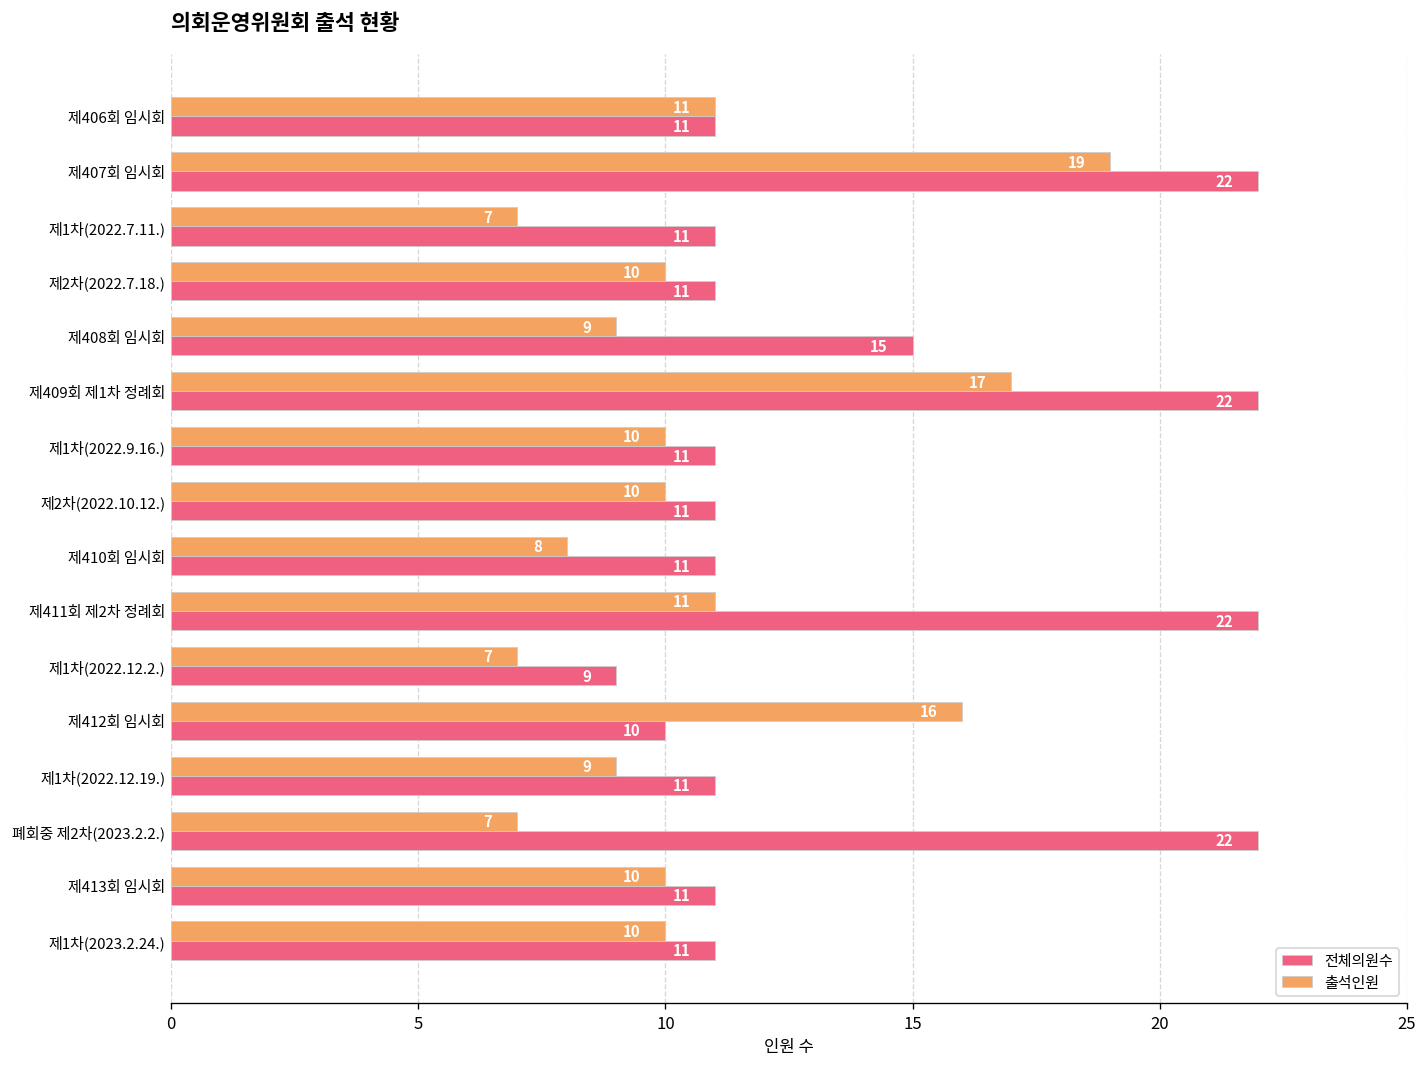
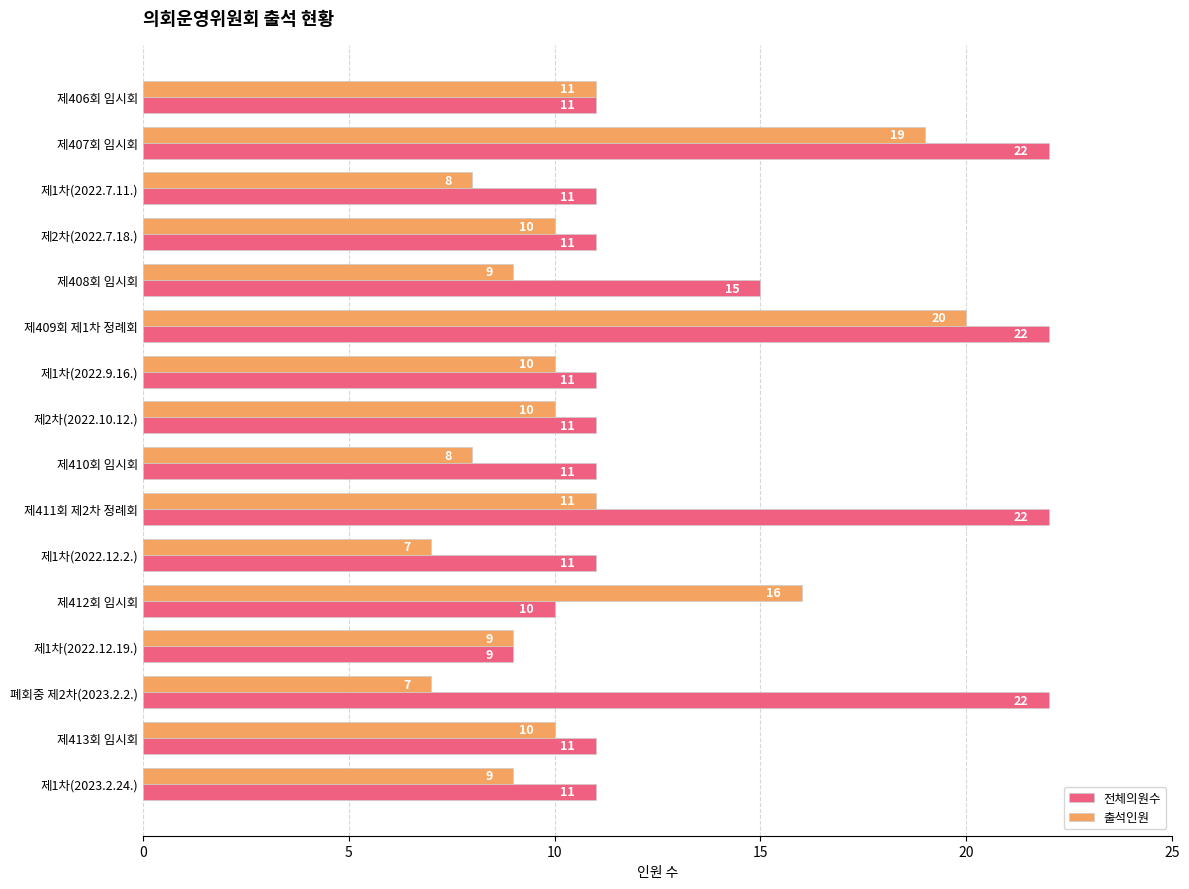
  {
    "전체의원수": {
      "제406회 임시회": 11,
      "제407회 임시회": 22,
      "제1차(2022.7.11.)": 11,
      "제2차(2022.7.18.)": 11,
      "제408회 임시회": 15,
      "제409회 제1차 정례회": 22,
      "제1차(2022.9.16.)": 11,
      "제2차(2022.10.12.)": 11,
      "제410회 임시회": 11,
      "제411회 제2차 정례회": 22,
-     "제1차(2022.12.2.)": 9,
+     "제1차(2022.12.2.)": 11,
      "제412회 임시회": 10,
-     "제1차(2022.12.19.)": 11,
+     "제1차(2022.12.19.)": 9,
      "폐회중 제2차(2023.2.2.)": 22,
      "제413회 임시회": 11,
      "제1차(2023.2.24.)": 11
    },
    "출석인원": {
      "제406회 임시회": 11,
      "제407회 임시회": 19,
-     "제1차(2022.7.11.)": 7,
+     "제1차(2022.7.11.)": 8,
      "제2차(2022.7.18.)": 10,
      "제408회 임시회": 9,
-     "제409회 제1차 정례회": 17,
+     "제409회 제1차 정례회": 20,
      "제1차(2022.9.16.)": 10,
      "제2차(2022.10.12.)": 10,
      "제410회 임시회": 8,
      "제411회 제2차 정례회": 11,
      "제1차(2022.12.2.)": 7,
      "제412회 임시회": 16,
      "제1차(2022.12.19.)": 9,
      "폐회중 제2차(2023.2.2.)": 7,
      "제413회 임시회": 10,
-     "제1차(2023.2.24.)": 10
+     "제1차(2023.2.24.)": 9
    }
  }
